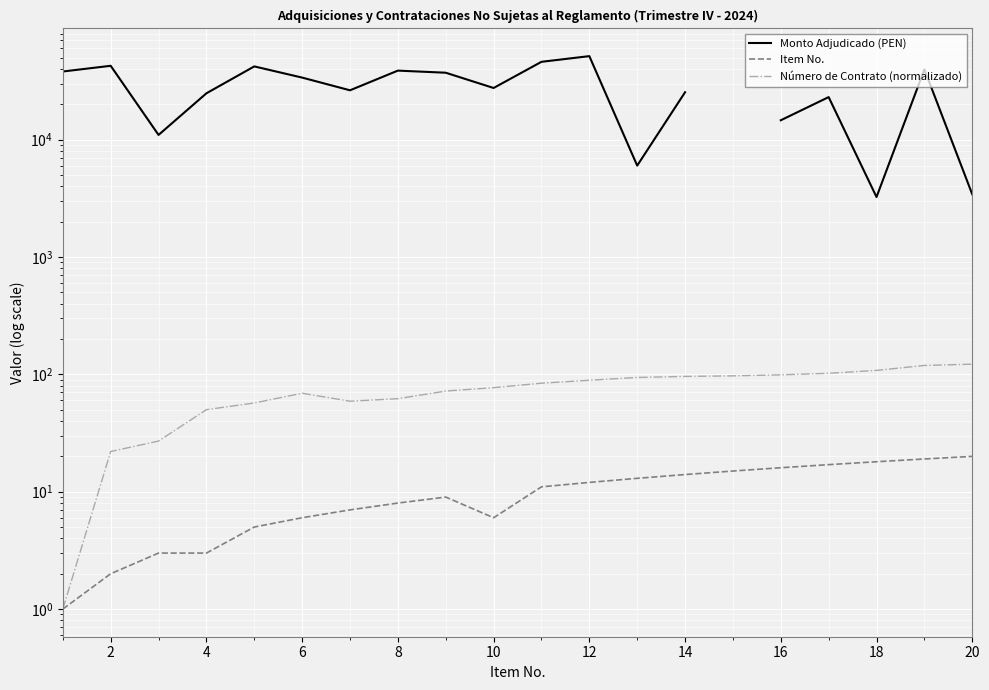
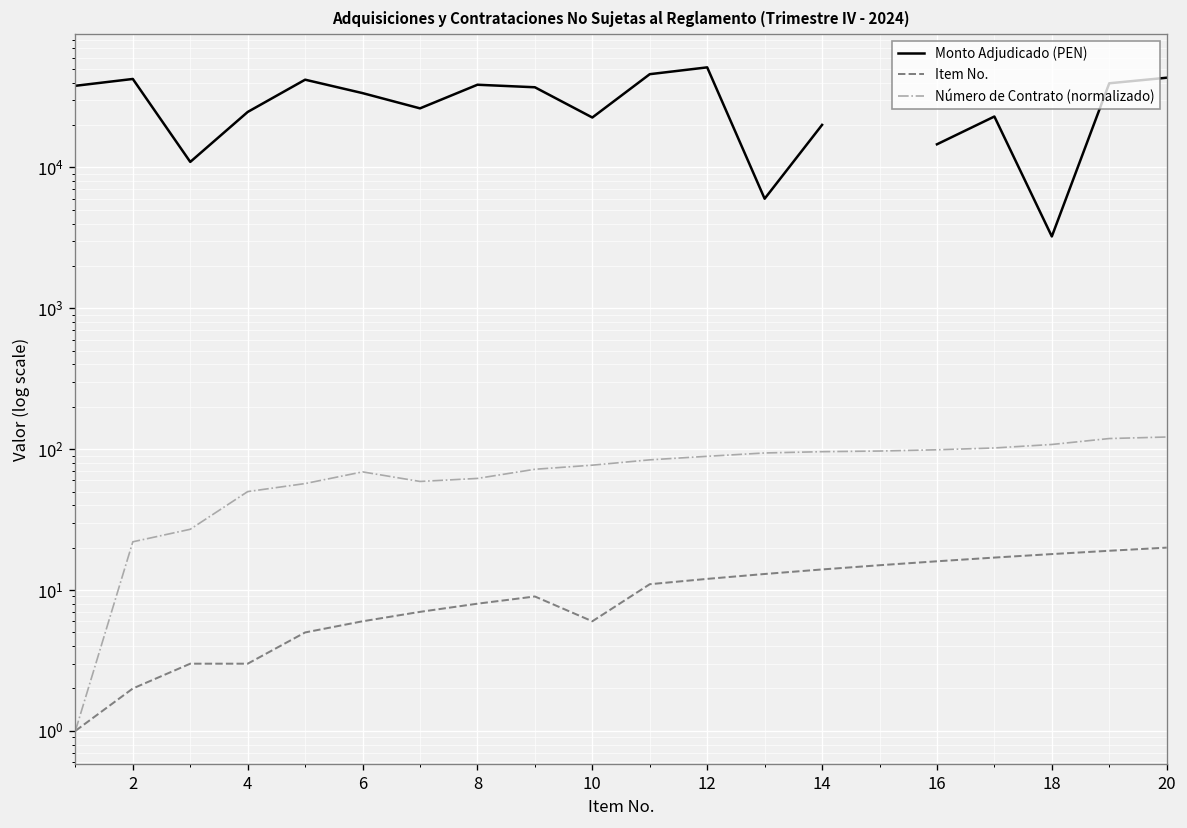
  {
    "Monto Adjudicado (PEN)": {
      "2": 43000,
      "4": 25000,
      "6": 34000,
      "8": 39000,
-     "10": 28000,
+     "10": 23000,
      "12": 50000,
-     "14": 25000,
+     "14": 20000,
      "16": 15000,
      "18": 3200,
-     "20": 3400
+     "20": 43000
    },
    "Item No.": {
      "2": 2,
      "4": 3,
      "6": 6,
      "8": 8,
      "10": 6,
      "12": 12,
      "14": 14,
      "16": 16,
      "18": 18,
      "20": 20
    },
    "Número de Contrato (normalizado)": {
      "2": 22,
      "4": 50,
      "6": 70,
      "8": 60,
      "10": 80,
      "12": 90,
      "14": 100,
      "16": 100,
      "18": 110,
      "20": 120
    }
  }
